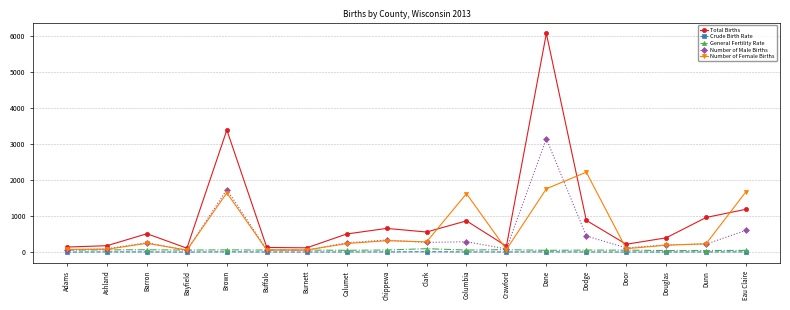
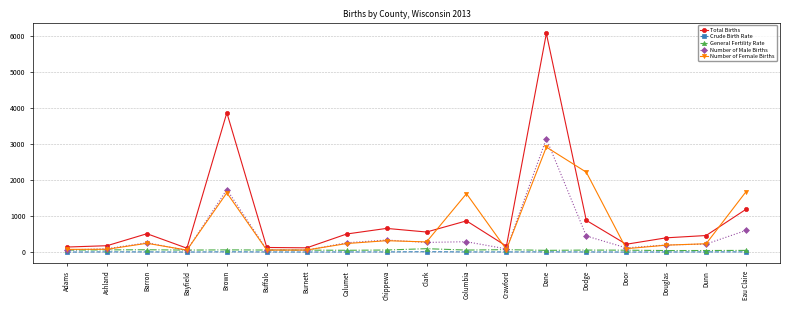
  {
    "Total Births": {
      "Ashland": 200,
      "Barron": 500,
-     "Brown": 3400,
+     "Brown": 3900,
      "Calumet": 500,
      "Chippewa": 700,
      "Clark": 600,
      "Columbia": 900,
      "Crawford": 200,
      "Dane": 6100,
      "Dodge": 900,
      "Door": 200,
      "Douglas": 400,
-     "Dunn": 1000,
+     "Dunn": 500,
      "Eau Claire": 1200
    },
    "Crude Birth Rate": {
      "Clark": 0
    },
    "General Fertility Rate": {
      "Clark": 100
    },
    "Number of Male Births": {
      "Brown": 1700,
      "Columbia": 300,
      "Dane": 3100,
      "Dodge": 500,
      "Eau Claire": 600
    },
    "Number of Female Births": {
      "Brown": 1600,
      "Columbia": 1600,
-     "Dane": 1800,
+     "Dane": 2900,
      "Dodge": 2200,
      "Eau Claire": 1700
    }
  }
